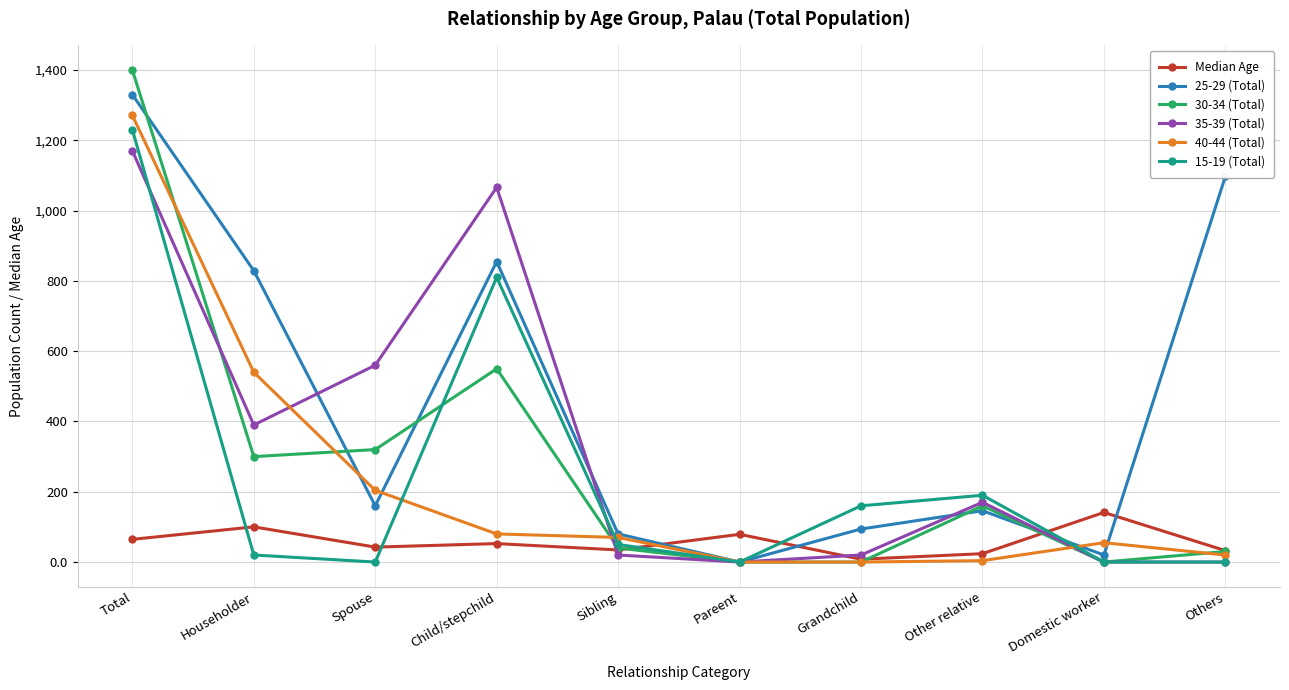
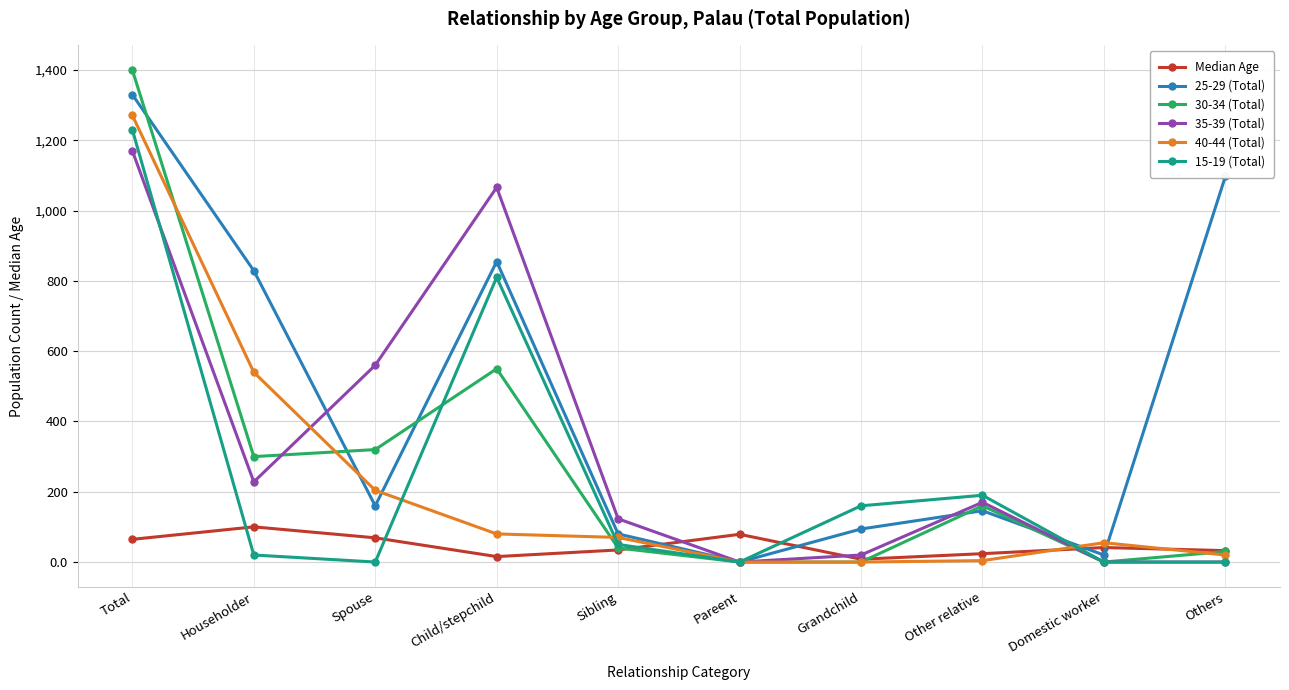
  {
    "Median Age": {
      "Total": "60",
      "Householder": "100",
-     "Spouse": "40",
-     "Child/stepchild": "50",
+     "Spouse": "70",
+     "Child/stepchild": "20",
      "Pareent": "80",
      "Grandchild": "10",
      "Other relative": "20",
-     "Domestic worker": "140"
+     "Domestic worker": "40"
    },
    "25-29 (Total)": {
      "Total": "1,330",
      "Householder": "830",
      "Spouse": "160",
      "Child/stepchild": "860",
      "Sibling": "80",
      "Grandchild": "90",
      "Other relative": "150",
      "Domestic worker": "20"
    },
    "35-39 (Total)": {
      "Total": "1,170",
-     "Householder": "390",
+     "Householder": "230",
      "Spouse": "560",
      "Child/stepchild": "1,070",
-     "Sibling": "20",
+     "Sibling": "120",
      "Grandchild": "20",
      "Other relative": "170"
    },
    "40-44 (Total)": {
      "Total": "1,270",
      "Householder": "540",
      "Spouse": "200",
      "Child/stepchild": "80",
      "Sibling": "70",
      "Other relative": "0",
      "Domestic worker": "60",
      "Others": "20"
    }
  }
